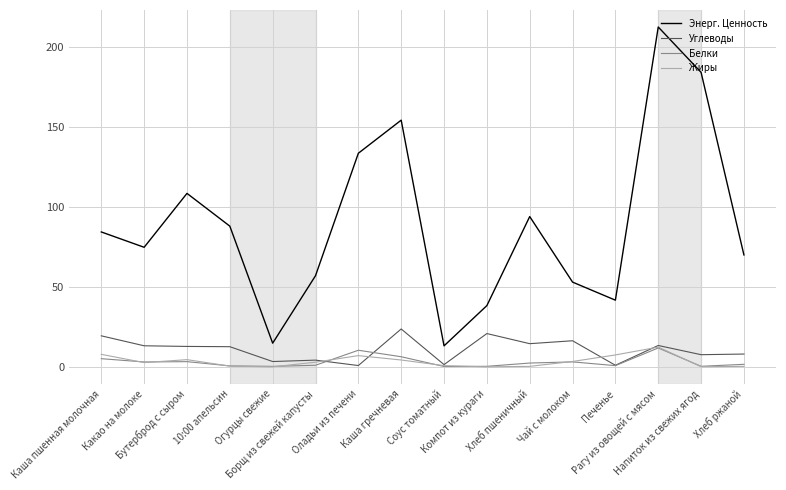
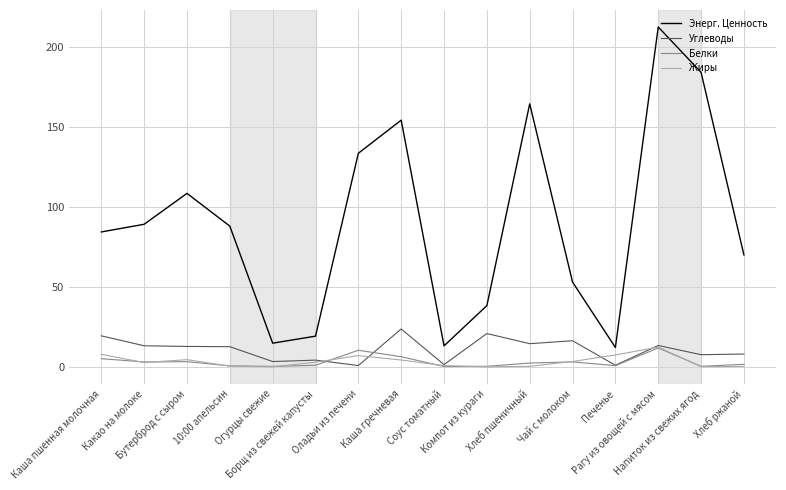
  {
    "Энерг. Ценность": {
      "Каша пшенная молочная": 84,
-     "Какао на молоке": 75,
+     "Какао на молоке": 89,
      "Бутерброд с сыром": 109,
      "10:00 апельсин": 88,
      "Огурцы свежие": 15,
-     "Борщ из свежей капусты": 57,
+     "Борщ из свежей капусты": 19,
      "Оладьи из печени": 134,
      "Каша гречневая": 154,
      "Соус томатный": 13,
      "Компот из кураги": 38,
-     "Хлеб пшеничный": 94,
+     "Хлеб пшеничный": 165,
      "Чай с молоком": 53,
-     "Печенье": 42,
+     "Печенье": 12,
      "Рагу из овощей с мясом": 213,
      "Напиток из свежих ягод": 184,
      "Хлеб ржаной": 70
    },
    "Углеводы": {
      "Каша пшенная молочная": 19,
      "Какао на молоке": 13,
      "Бутерброд с сыром": 13,
      "10:00 апельсин": 13,
      "Огурцы свежие": 3,
      "Оладьи из печени": 1,
      "Каша гречневая": 24,
      "Компот из кураги": 21,
      "Хлеб пшеничный": 14,
      "Чай с молоком": 16,
      "Напиток из свежих ягод": 8,
      "Хлеб ржаной": 8
    }
  }
